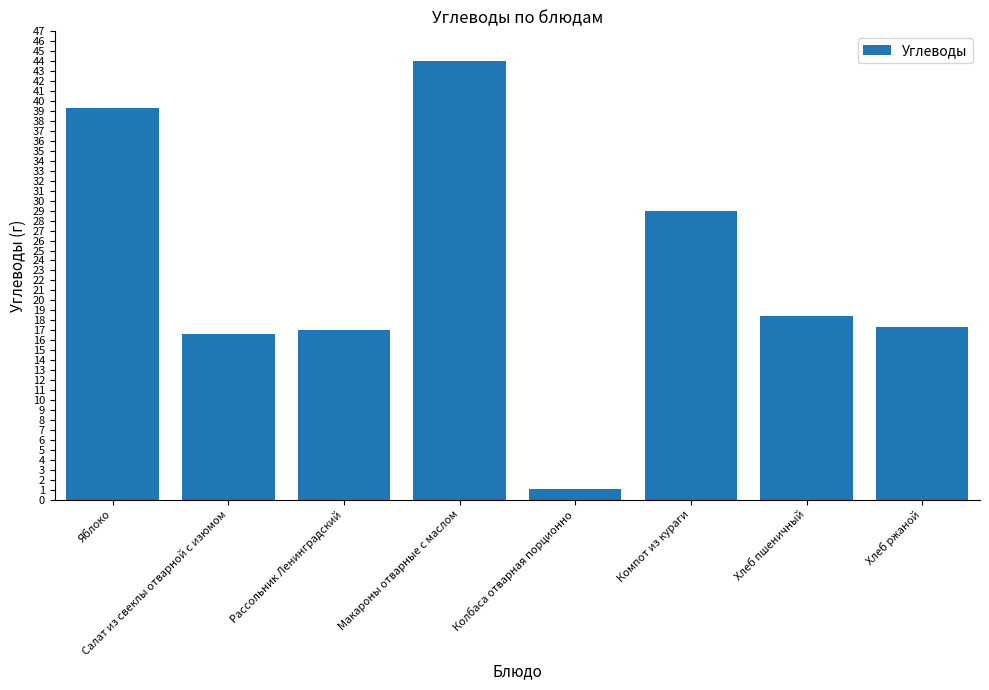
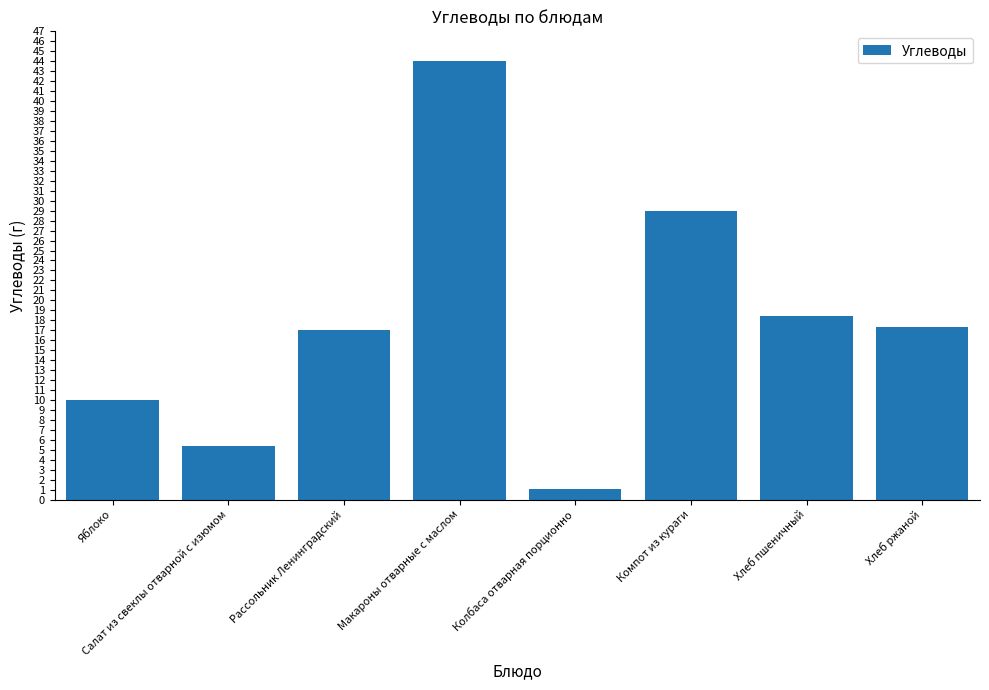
  {
-   "Яблоко": 39,
-   "Салат из свеклы отварной с изюмом": 17,
+   "Яблоко": 10,
+   "Салат из свеклы отварной с изюмом": 5,
    "Рассольник Ленинградский": 17,
    "Макароны отварные с маслом": 44,
    "Колбаса отварная порционно": 1,
    "Компот из кураги": 29,
    "Хлеб пшеничный": 18,
    "Хлеб ржаной": 17
  }
